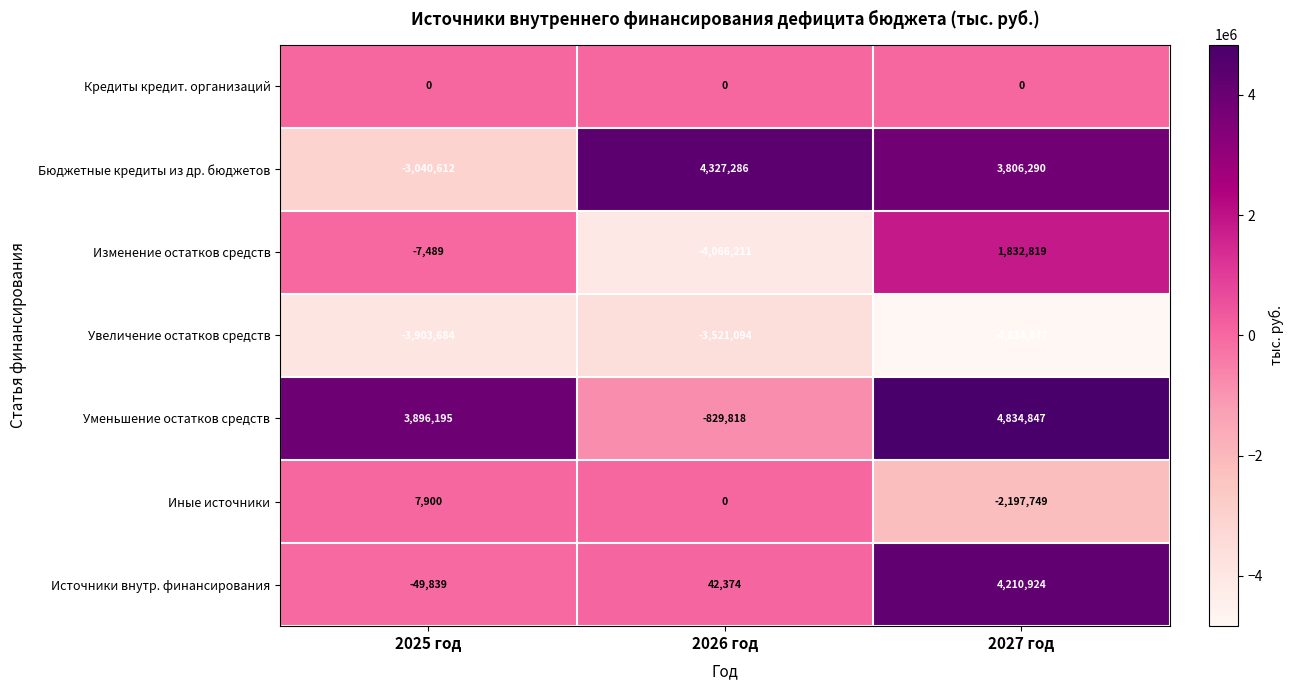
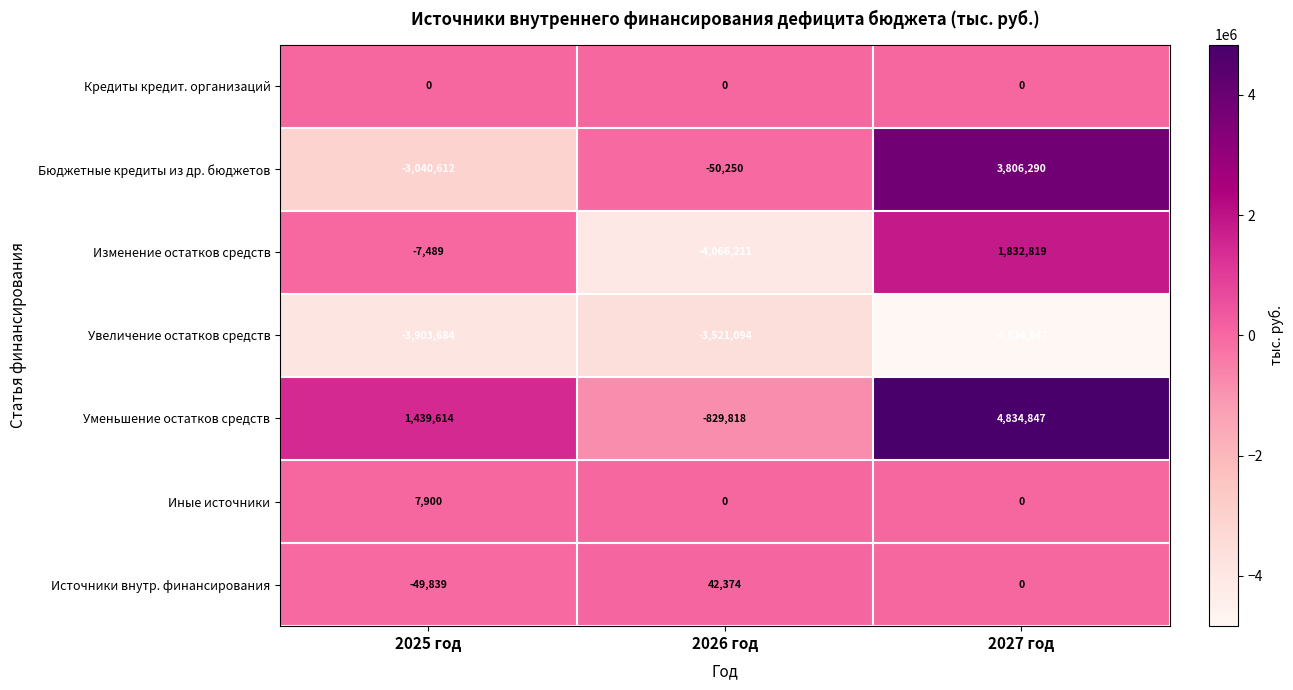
  {
    "Кредиты кредит. организаций": {
      "2025 год": "0",
      "2026 год": "0",
      "2027 год": "0"
    },
    "Бюджетные кредиты из др. бюджетов": {
      "2025 год": "-3,040,612",
-     "2026 год": "4,327,286",
+     "2026 год": "-50,250",
      "2027 год": "3,806,290"
    },
    "Изменение остатков средств": {
      "2025 год": "-7,489",
      "2027 год": "1,832,819"
    },
    "Уменьшение остатков средств": {
-     "2025 год": "3,896,195",
+     "2025 год": "1,439,614",
      "2026 год": "-829,818",
      "2027 год": "4,834,847"
    },
    "Иные источники": {
      "2025 год": "7,900",
      "2026 год": "0",
-     "2027 год": "-2,197,749"
+     "2027 год": "0"
    },
    "Источники внутр. финансирования": {
      "2025 год": "-49,839",
      "2026 год": "42,374",
-     "2027 год": "4,210,924"
+     "2027 год": "0"
    }
  }
